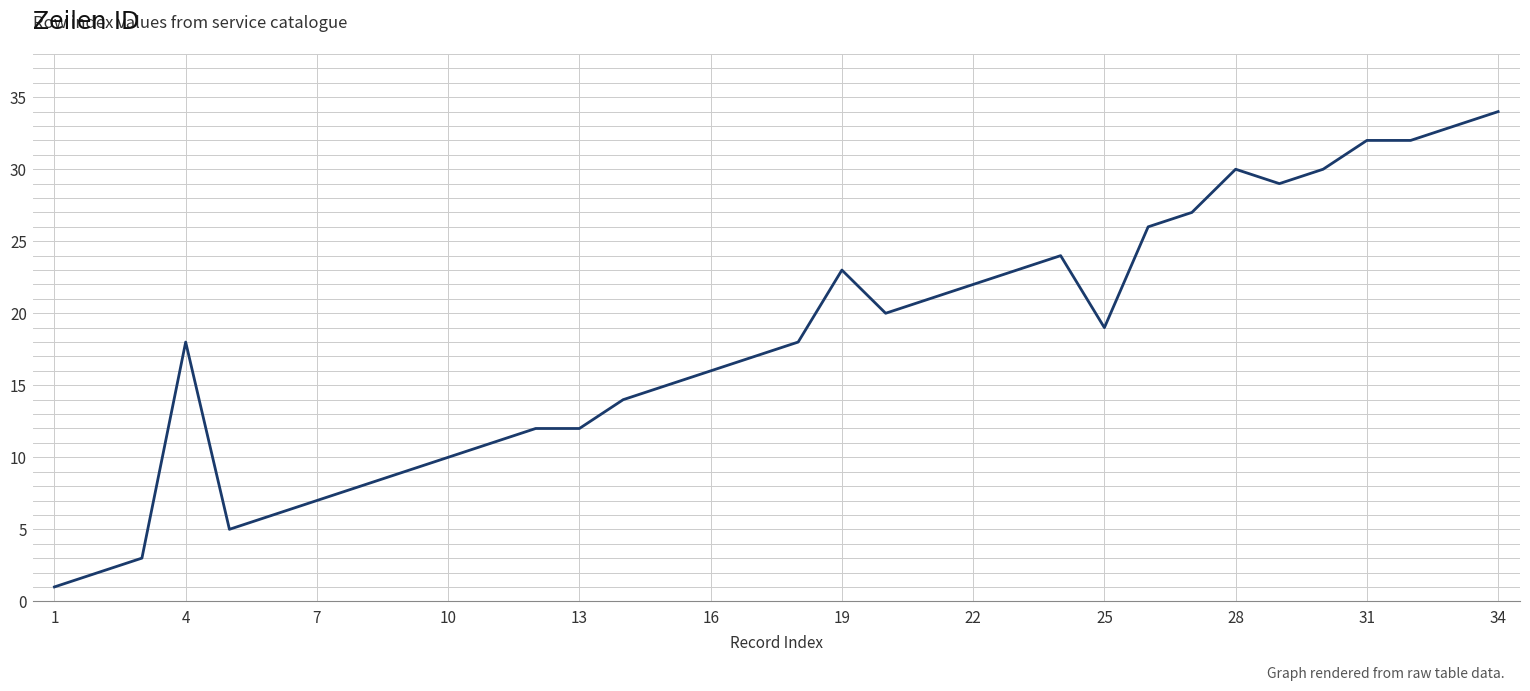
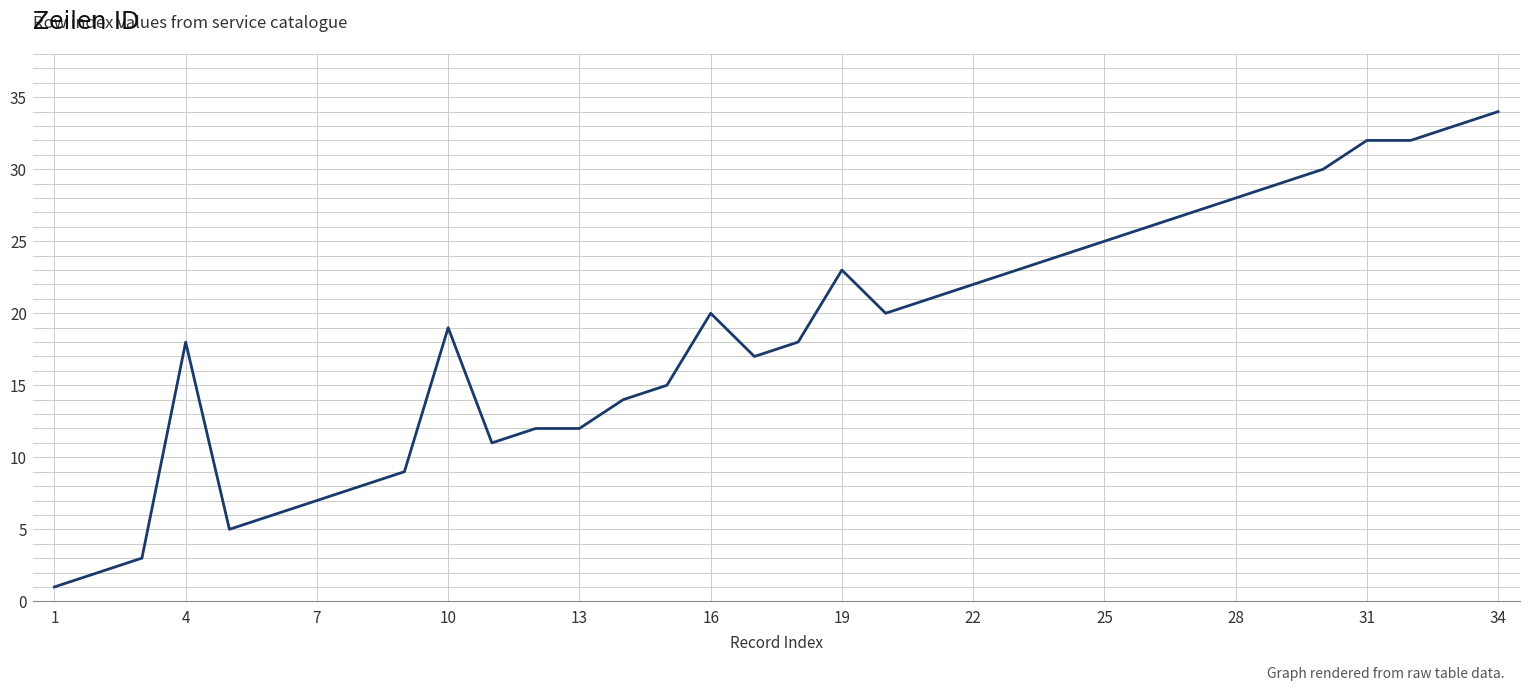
  {
    "1": 1,
    "4": 18,
    "7": 7,
-   "10": 10,
+   "10": 19,
    "13": 12,
-   "16": 16,
+   "16": 20,
    "19": 23,
    "22": 22,
-   "25": 19,
-   "28": 30,
+   "25": 25,
+   "28": 28,
    "31": 32,
    "34": 34
  }
